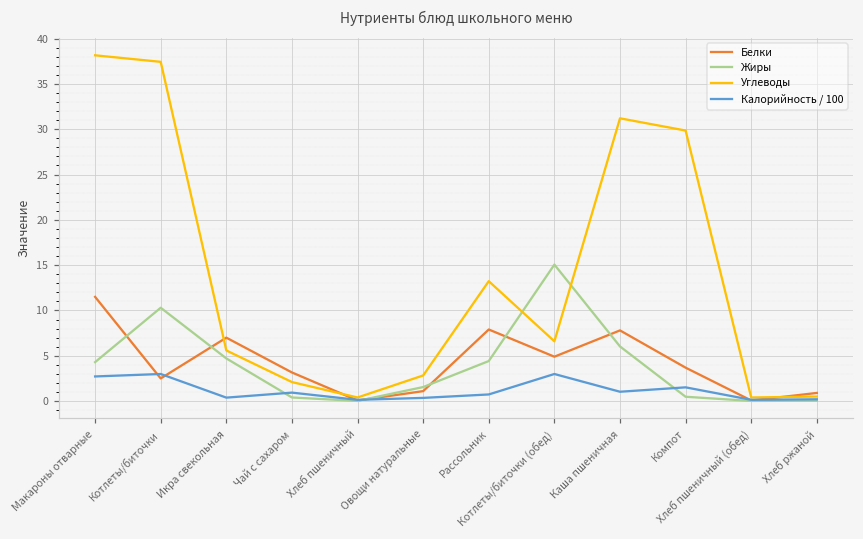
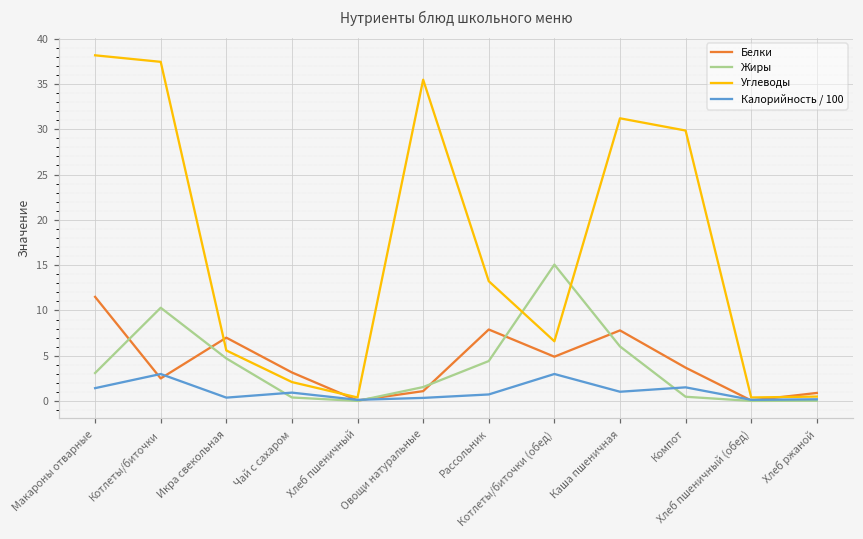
  {
    "Белки": {
      "Макароны отварные": 12,
      "Котлеты/биточки": 3,
      "Икра свекольная": 7,
      "Чай с сахаром": 3,
      "Овощи натуральные": 1,
      "Рассольник": 8,
      "Котлеты/биточки (обед)": 5,
      "Каша пшеничная": 8,
      "Компот": 4,
      "Хлеб ржаной": 1
    },
    "Жиры": {
-     "Макароны отварные": 4,
+     "Макароны отварные": 3,
      "Котлеты/биточки": 10,
      "Икра свекольная": 5,
      "Чай с сахаром": 0,
      "Овощи натуральные": 2,
      "Рассольник": 4,
      "Котлеты/биточки (обед)": 15,
      "Каша пшеничная": 6,
      "Компот": 0
    },
    "Углеводы": {
      "Макароны отварные": 38,
      "Котлеты/биточки": 37,
      "Икра свекольная": 6,
      "Чай с сахаром": 2,
-     "Овощи натуральные": 3,
+     "Овощи натуральные": 35,
      "Рассольник": 13,
      "Котлеты/биточки (обед)": 7,
      "Каша пшеничная": 31,
      "Компот": 30
    },
    "Калорийность / 100": {
-     "Макароны отварные": 3,
+     "Макароны отварные": 1,
      "Котлеты/биточки": 3,
      "Икра свекольная": 0,
      "Чай с сахаром": 1,
      "Овощи натуральные": 0,
      "Рассольник": 1,
      "Котлеты/биточки (обед)": 3,
      "Каша пшеничная": 1,
      "Компот": 2
    }
  }
